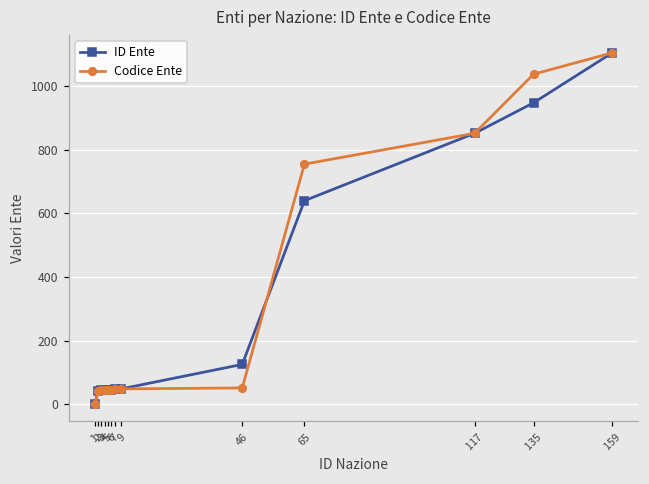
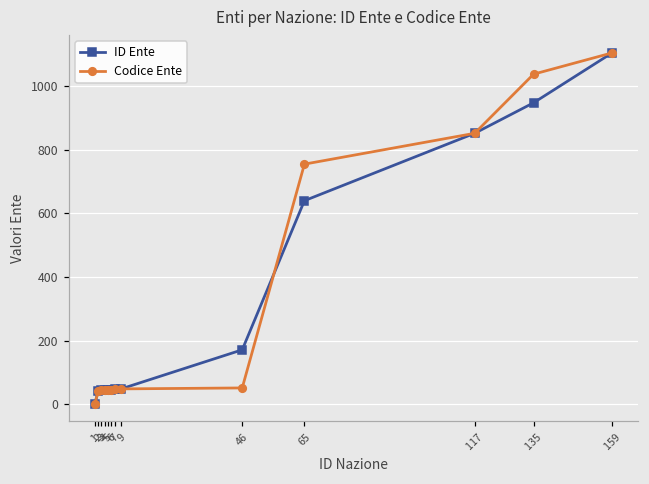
  {
    "ID Ente": {
-     "46": 130,
+     "46": 170,
      "65": 640,
      "135": 950
    },
    "Codice Ente": {
      "46": 50,
      "65": 760,
      "135": 1040
    }
  }
